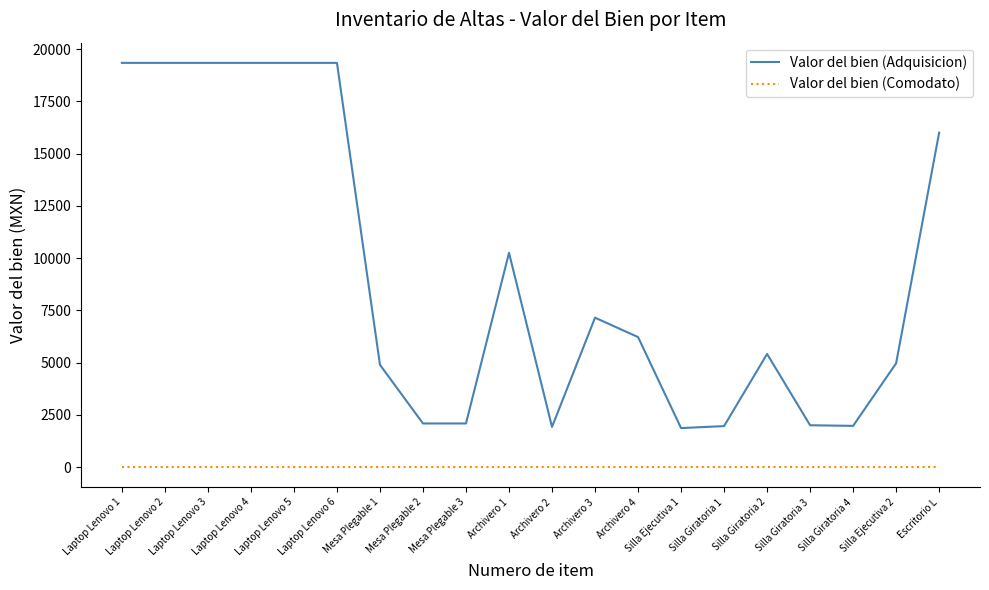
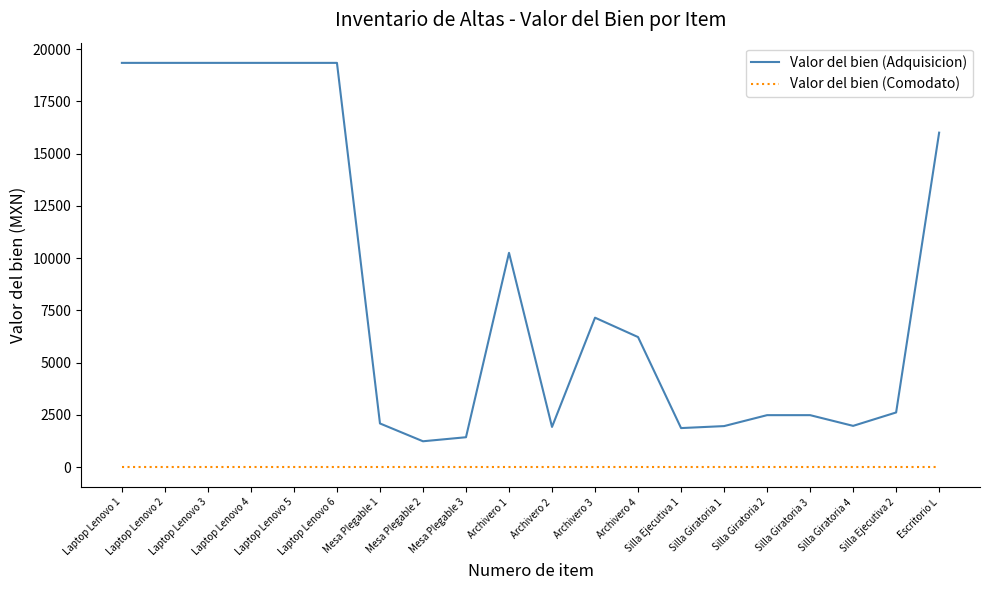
  {
    "Valor del bien (Adquisicion)": {
      "Laptop Lenovo 1": 19300,
      "Laptop Lenovo 2": 19300,
      "Laptop Lenovo 3": 19300,
      "Laptop Lenovo 4": 19300,
      "Laptop Lenovo 5": 19300,
      "Laptop Lenovo 6": 19300,
-     "Mesa Plegable 1": 4900,
-     "Mesa Plegable 2": 2100,
-     "Mesa Plegable 3": 2100,
+     "Mesa Plegable 1": 2100,
+     "Mesa Plegable 2": 1200,
+     "Mesa Plegable 3": 1400,
      "Archivero 1": 10200,
      "Archivero 2": 1900,
      "Archivero 3": 7100,
      "Archivero 4": 6200,
      "Silla Ejecutiva 1": 1900,
      "Silla Giratoria 1": 2000,
-     "Silla Giratoria 2": 5400,
-     "Silla Giratoria 3": 2000,
+     "Silla Giratoria 2": 2500,
+     "Silla Giratoria 3": 2500,
      "Silla Giratoria 4": 2000,
-     "Silla Ejecutiva 2": 5000,
+     "Silla Ejecutiva 2": 2600,
      "Escritorio L": 16000
    },
    "Valor del bien (Comodato)": {
      "Laptop Lenovo 1": 0,
      "Laptop Lenovo 2": 0,
      "Laptop Lenovo 3": 0,
      "Laptop Lenovo 4": 0,
      "Laptop Lenovo 5": 0,
      "Laptop Lenovo 6": 0,
      "Mesa Plegable 1": 0,
      "Mesa Plegable 2": 0,
      "Mesa Plegable 3": 0,
      "Archivero 1": 0,
      "Archivero 2": 0,
      "Archivero 3": 0,
      "Archivero 4": 0,
      "Silla Ejecutiva 1": 0,
      "Silla Giratoria 1": 0,
      "Silla Giratoria 2": 0,
      "Silla Giratoria 3": 0,
      "Silla Giratoria 4": 0,
      "Silla Ejecutiva 2": 0,
      "Escritorio L": 0
    }
  }
